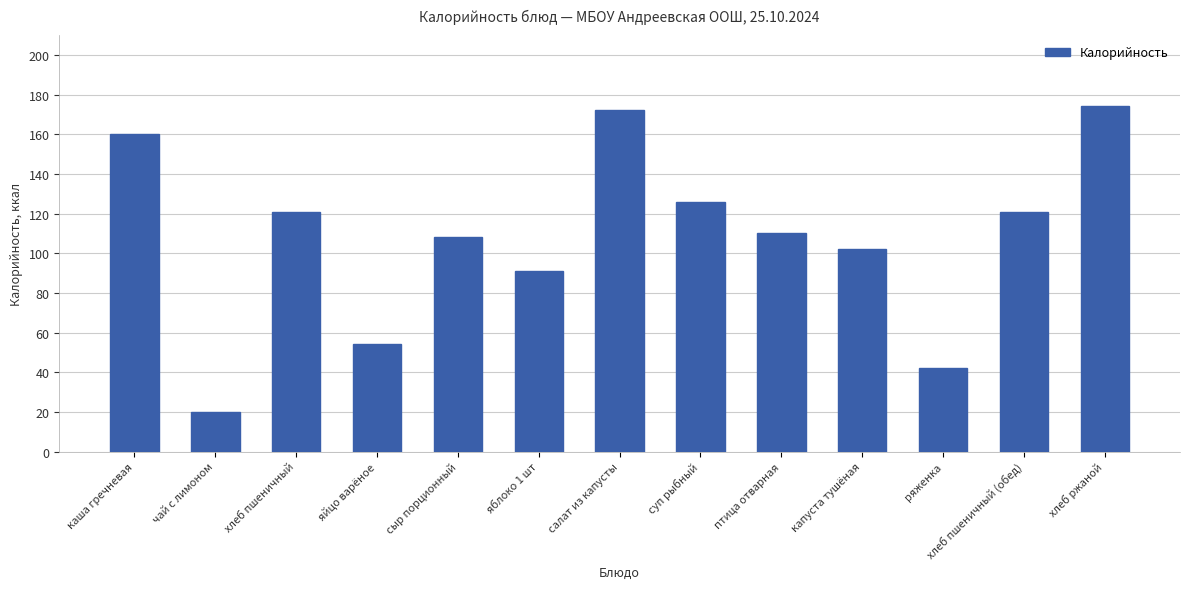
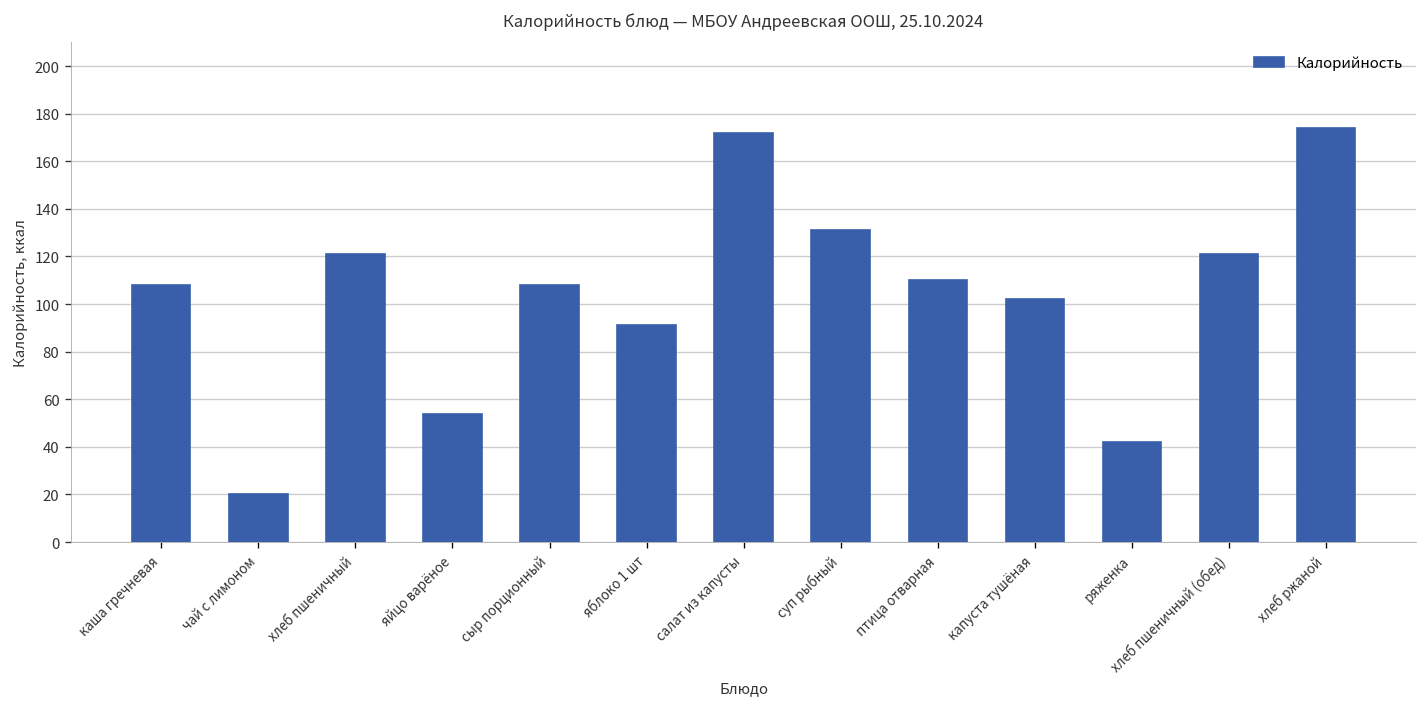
  {
-   "каша гречневая": 160,
+   "каша гречневая": 108,
    "чай с лимоном": 20,
    "хлеб пшеничный": 121,
    "яйцо варёное": 54,
    "сыр порционный": 108,
    "яблоко 1 шт": 91,
    "салат из капусты": 172,
-   "суп рыбный": 126,
+   "суп рыбный": 131,
    "птица отварная": 110,
    "капуста тушёная": 102,
    "ряженка": 42,
    "хлеб пшеничный (обед)": 121,
    "хлеб ржаной": 174
  }
